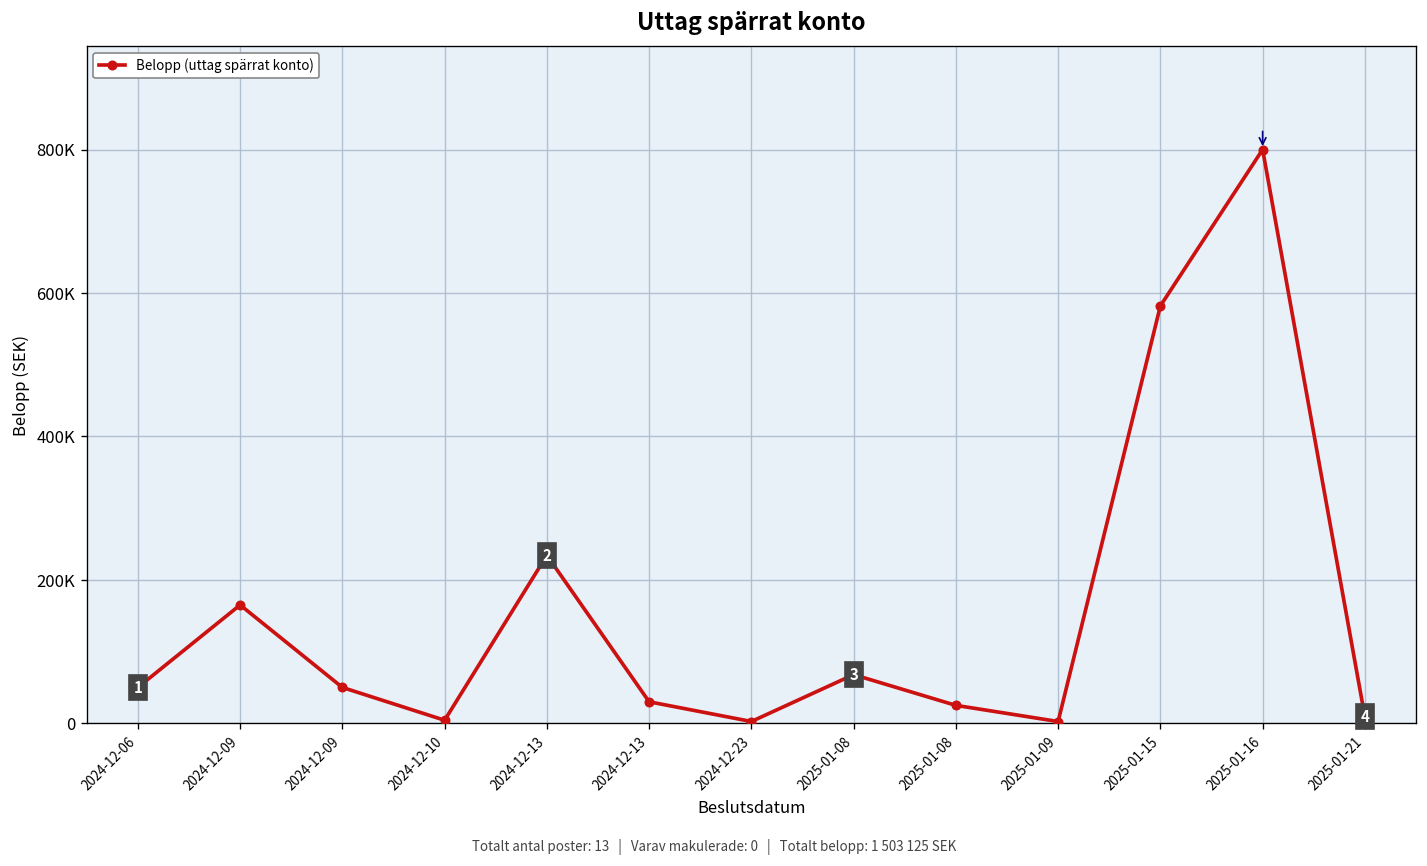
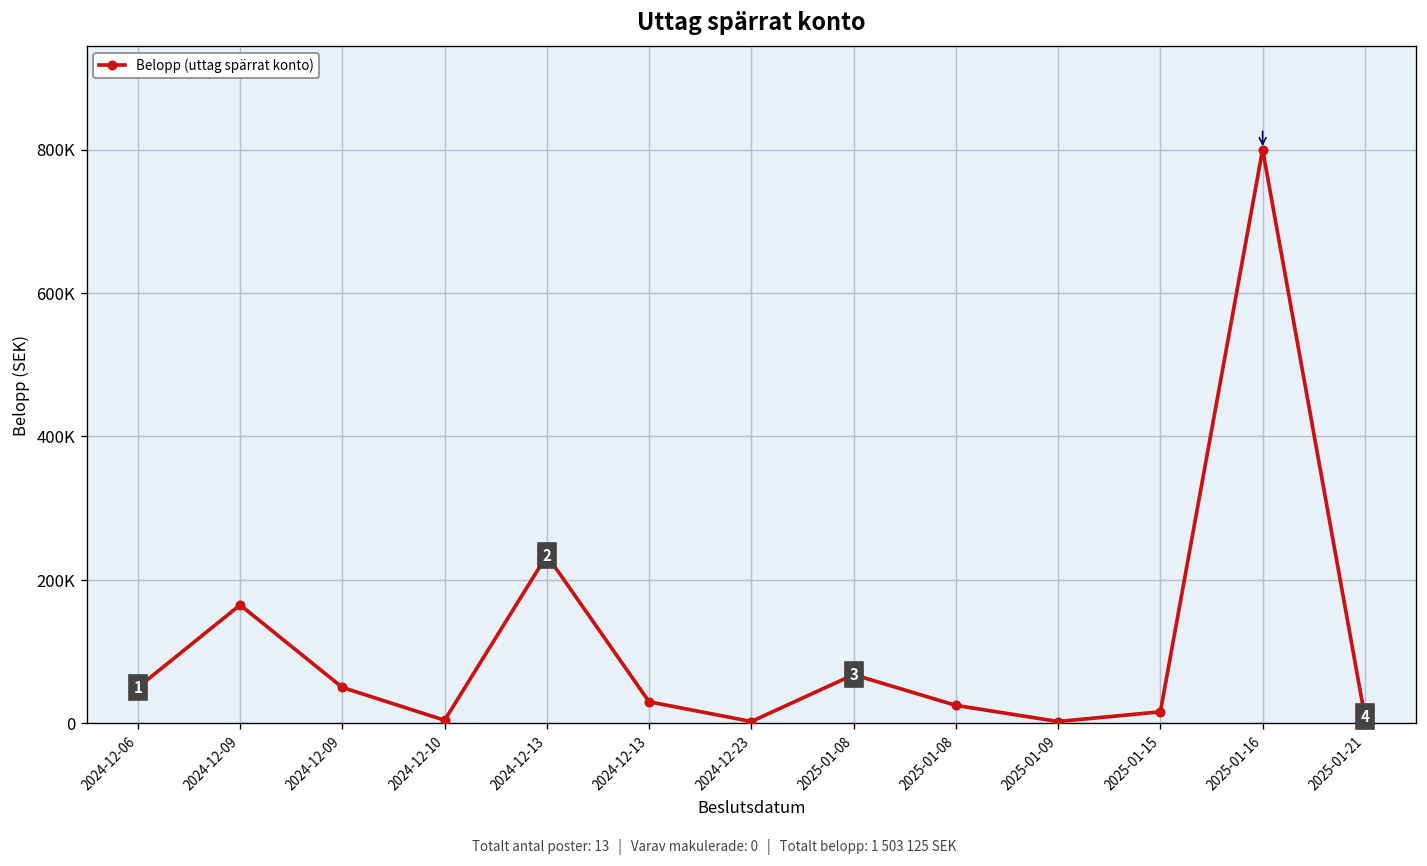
  {
    "2024-12-10": 0,
    "2024-12-23": 0,
    "2025-01-09": 0,
-   "2025-01-15": 580000,
+   "2025-01-15": 20000,
    "2025-01-16": 800000
  }
